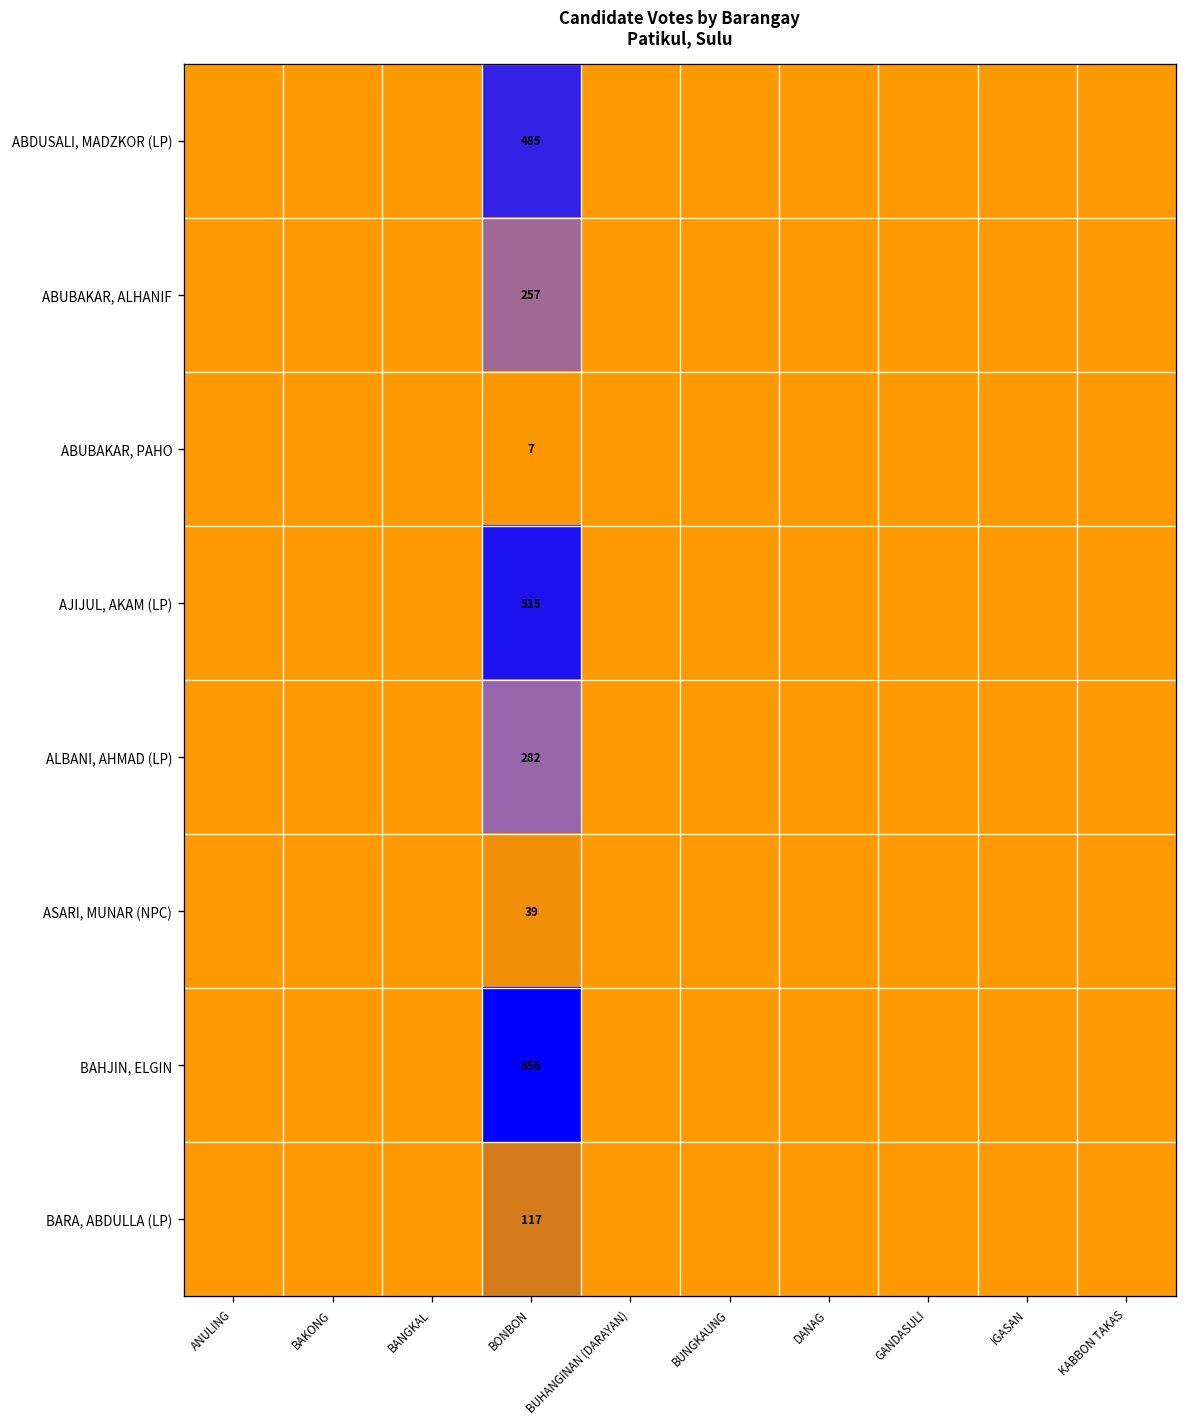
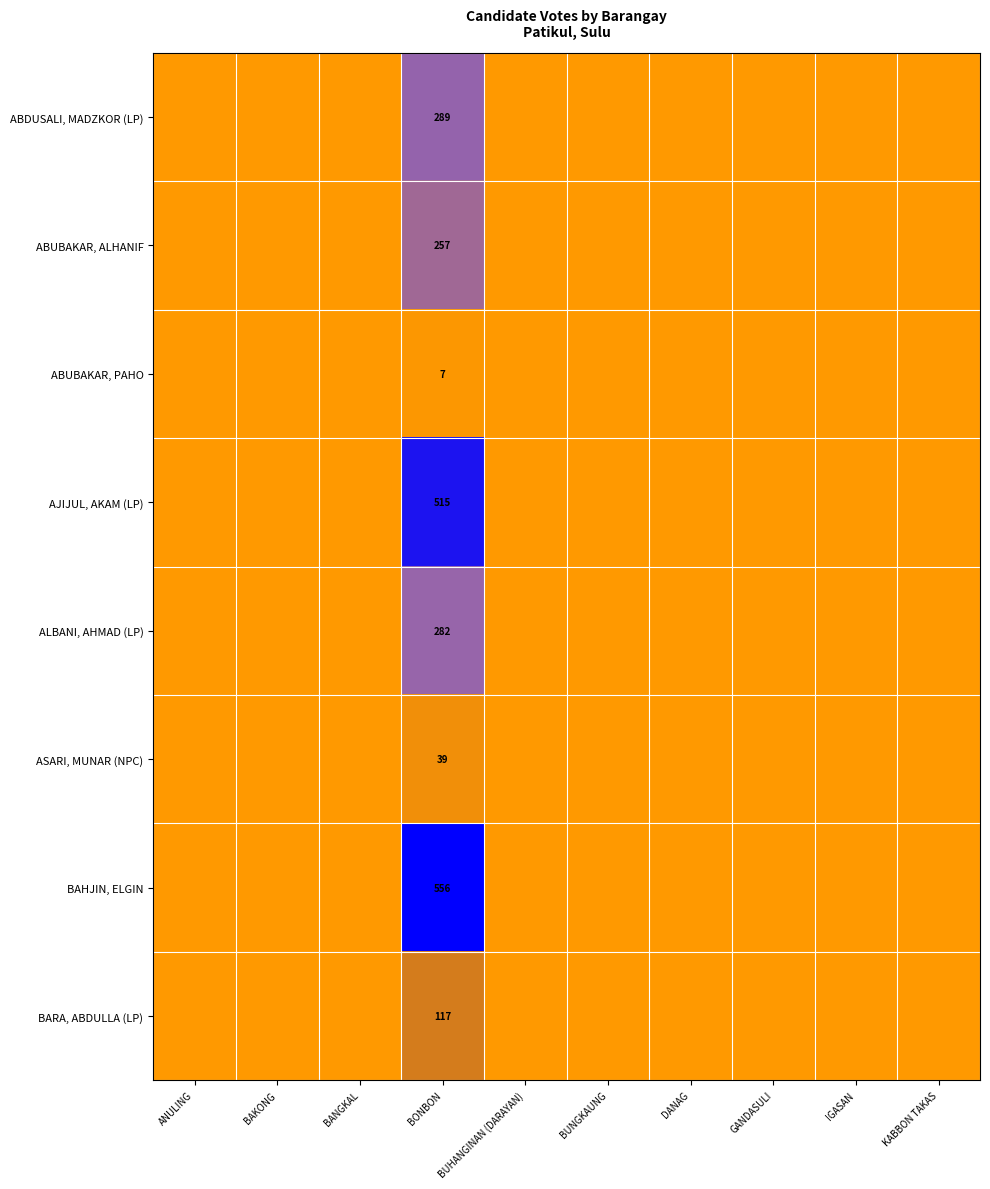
  {
    "ABDUSALI, MADZKOR (LP)": {
-     "BONBON": 485
+     "BONBON": 289
    },
    "ABUBAKAR, ALHANIF": {
      "BONBON": 257
    },
    "ABUBAKAR, PAHO": {
      "BONBON": 7
    },
    "AJIJUL, AKAM (LP)": {
      "BONBON": 515
    },
    "ALBANI, AHMAD (LP)": {
      "BONBON": 282
    },
    "ASARI, MUNAR (NPC)": {
      "BONBON": 39
    },
    "BAHJIN, ELGIN": {
      "BONBON": 556
    },
    "BARA, ABDULLA (LP)": {
      "BONBON": 117
    }
  }
